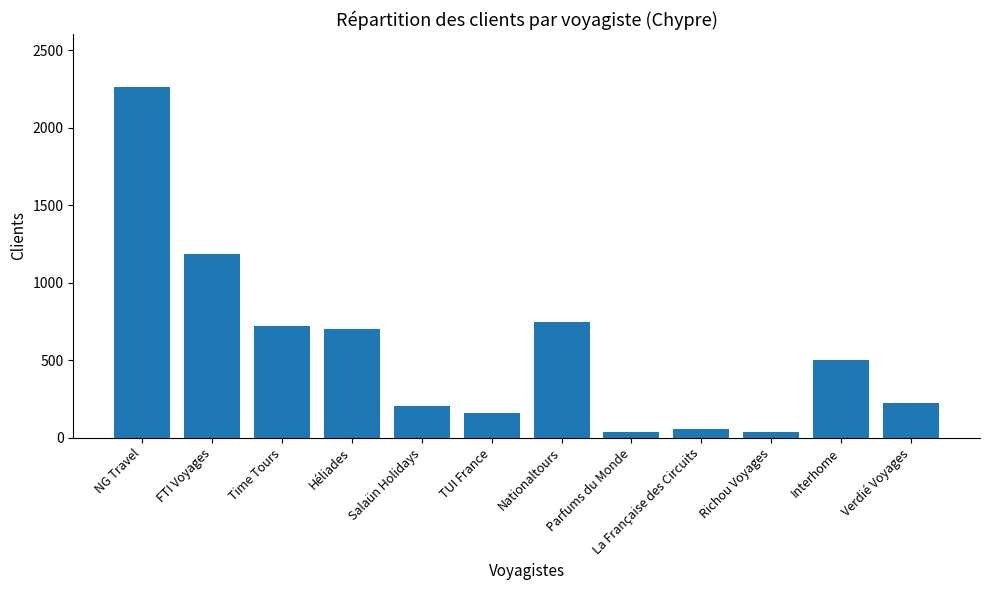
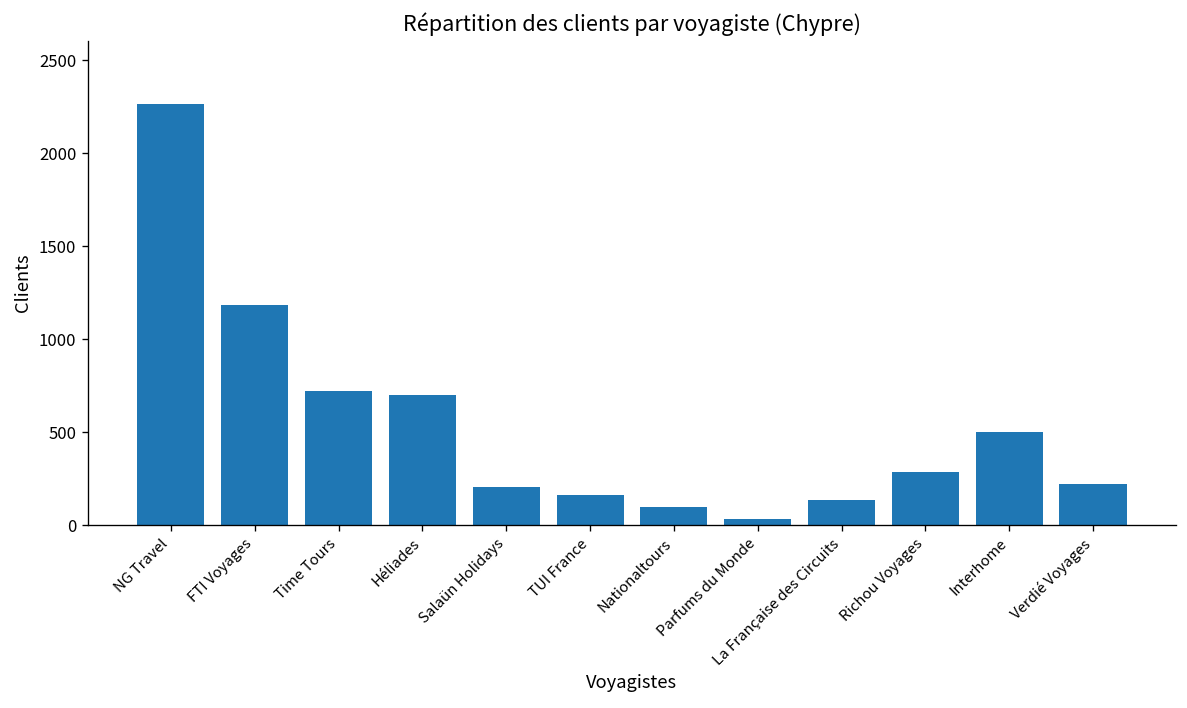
  {
    "NG Travel": 2270,
    "FTI Voyages": 1180,
    "Time Tours": 720,
    "Héliades": 700,
    "Salaün Holidays": 210,
    "TUI France": 160,
-   "Nationaltours": 750,
+   "Nationaltours": 100,
    "Parfums du Monde": 30,
-   "La Française des Circuits": 60,
-   "Richou Voyages": 40,
+   "La Française des Circuits": 130,
+   "Richou Voyages": 290,
    "Interhome": 500,
    "Verdié Voyages": 220
  }
